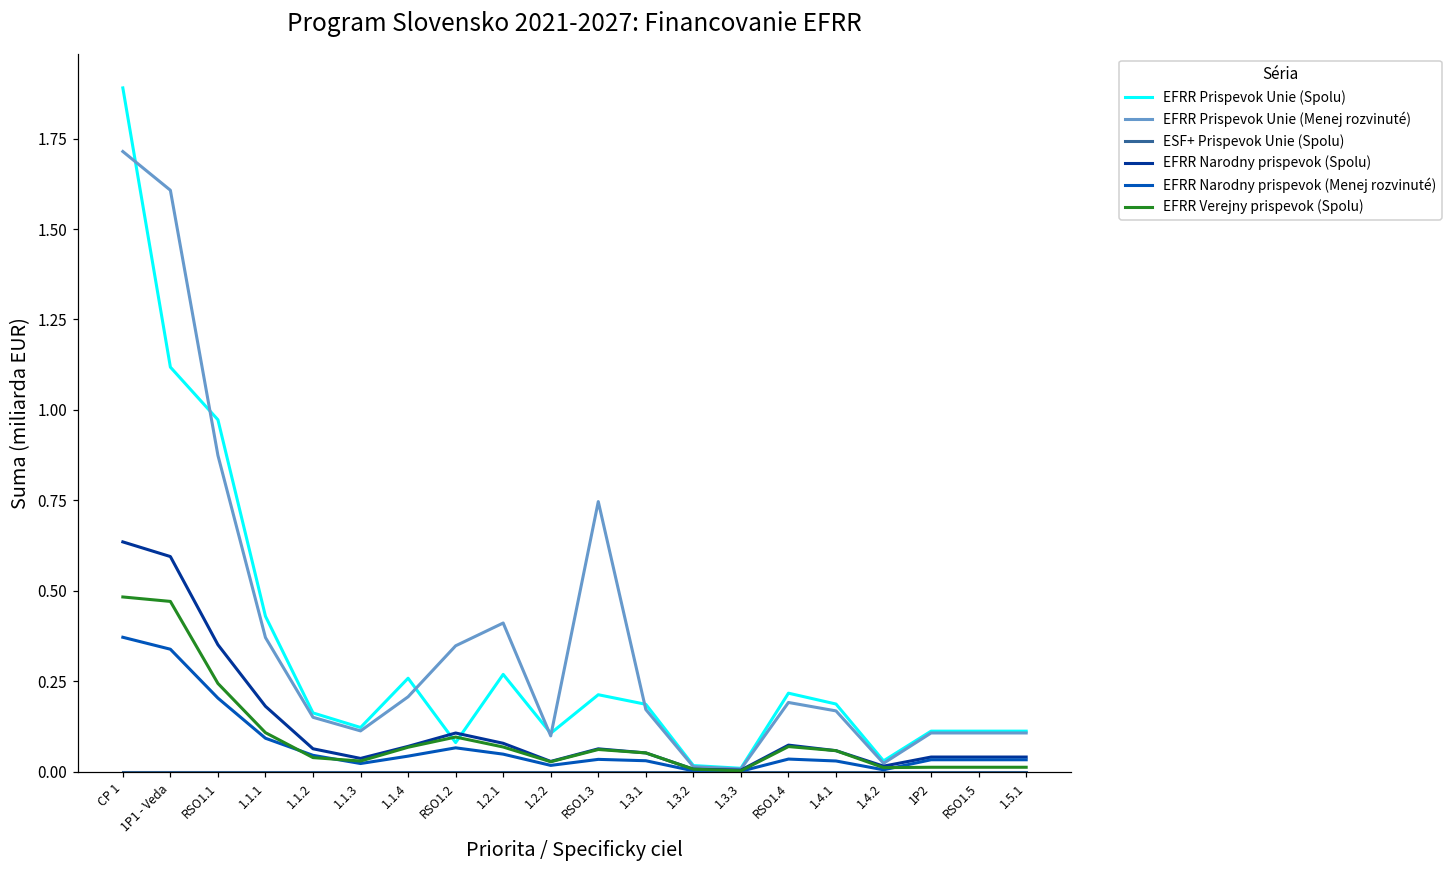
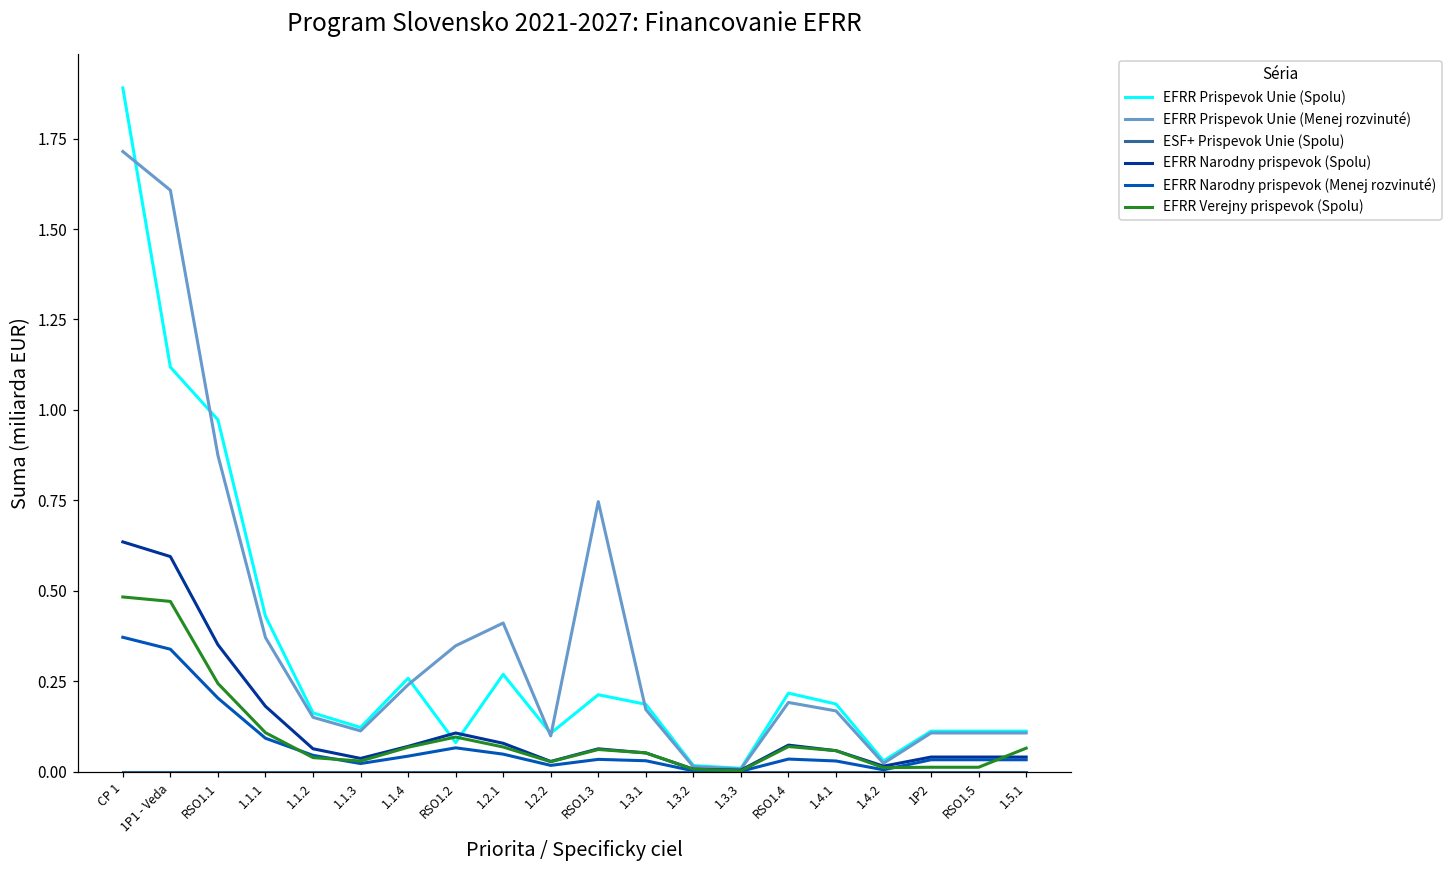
  {
    "EFRR Prispevok Unie (Spolu)": {
      "CP 1": 1.89,
      "1P1 - Veda": 1.12,
      "RSO1.1": 0.97,
      "1.1.1": 0.43,
      "1.1.2": 0.16,
      "1.1.3": 0.12,
      "1.1.4": 0.26,
      "RSO1.2": 0.08,
      "1.2.1": 0.27,
      "RSO1.3": 0.21,
      "1.3.1": 0.19,
      "RSO1.4": 0.22,
      "1.4.1": 0.19
    },
    "EFRR Prispevok Unie (Menej rozvinuté)": {
      "CP 1": 1.71,
      "1P1 - Veda": 1.61,
      "RSO1.1": 0.87,
      "1.1.1": 0.37,
      "1.1.2": 0.15,
      "1.1.3": 0.11,
-     "1.1.4": 0.21,
+     "1.1.4": 0.24,
      "RSO1.2": 0.35,
      "1.2.1": 0.41,
      "RSO1.3": 0.75,
      "1.3.1": 0.17,
      "RSO1.4": 0.19,
      "1.4.1": 0.17
    },
    "ESF+ Prispevok Unie (Spolu)": {
      "CP 1": 0.00,
      "1P1 - Veda": 0.00,
      "RSO1.1": 0.00,
      "1.1.1": 0.00,
      "1.1.2": 0.00,
      "1.1.3": 0.00,
      "1.1.4": 0.00,
      "RSO1.2": 0.00,
      "1.2.1": 0.00,
      "1.2.2": 0.00,
      "RSO1.3": 0.00,
      "1.3.1": 0.00,
      "RSO1.4": 0.00,
      "1.4.1": 0.00,
      "1P2": 0.00,
      "RSO1.5": 0.00,
      "1.5.1": 0.00
    },
    "EFRR Verejny prispevok (Spolu)": {
      "CP 1": 0.48,
      "1P1 - Veda": 0.47,
      "RSO1.1": 0.24,
      "1.1.1": 0.11,
      "RSO1.2": 0.10,
      "1.2.1": 0.07,
      "1P2": 0.01,
      "RSO1.5": 0.01,
-     "1.5.1": 0.01
+     "1.5.1": 0.07
    }
  }
